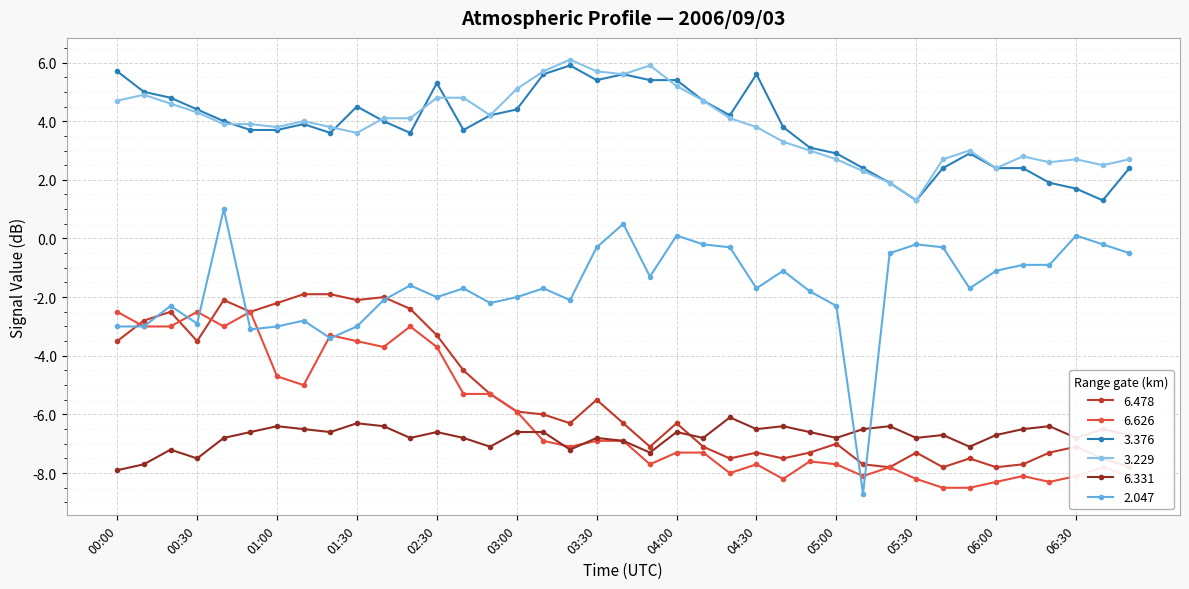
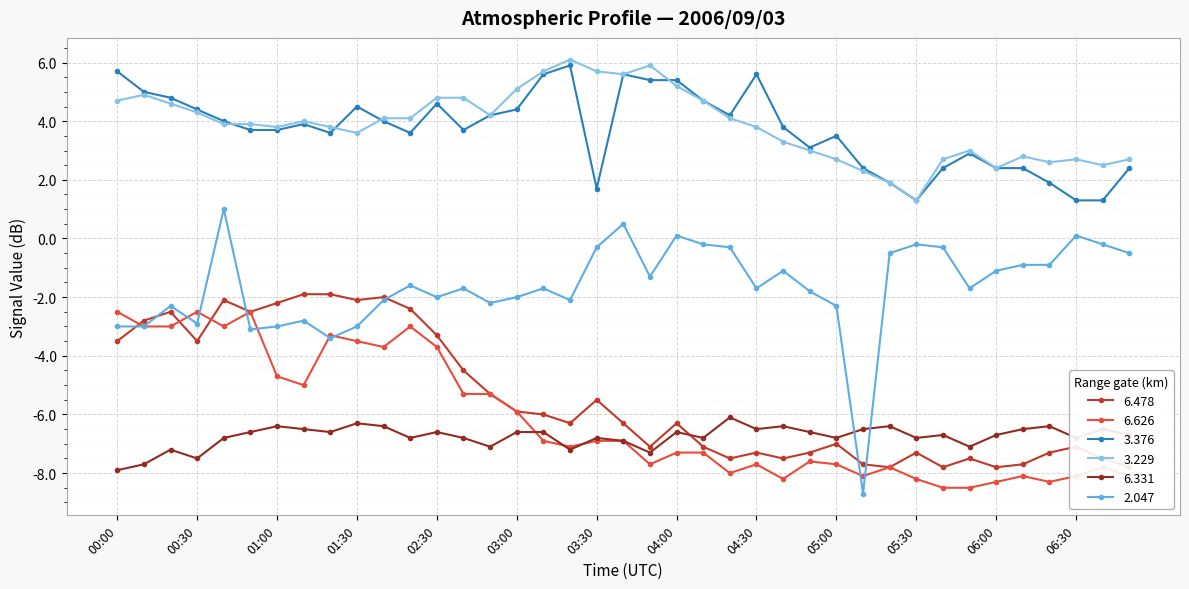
  {
    "3.376": {
      "00:00": 5.7,
      "00:30": 4.4,
      "01:00": 3.7,
      "01:30": 4.5,
-     "02:30": 5.3,
+     "02:30": 4.6,
      "03:00": 4.4,
-     "03:30": 5.4,
+     "03:30": 1.7,
      "04:00": 5.4,
      "04:30": 5.6,
-     "05:00": 2.9,
-     "06:30": 1.7
+     "05:00": 3.5,
+     "06:30": 1.3
    }
  }
